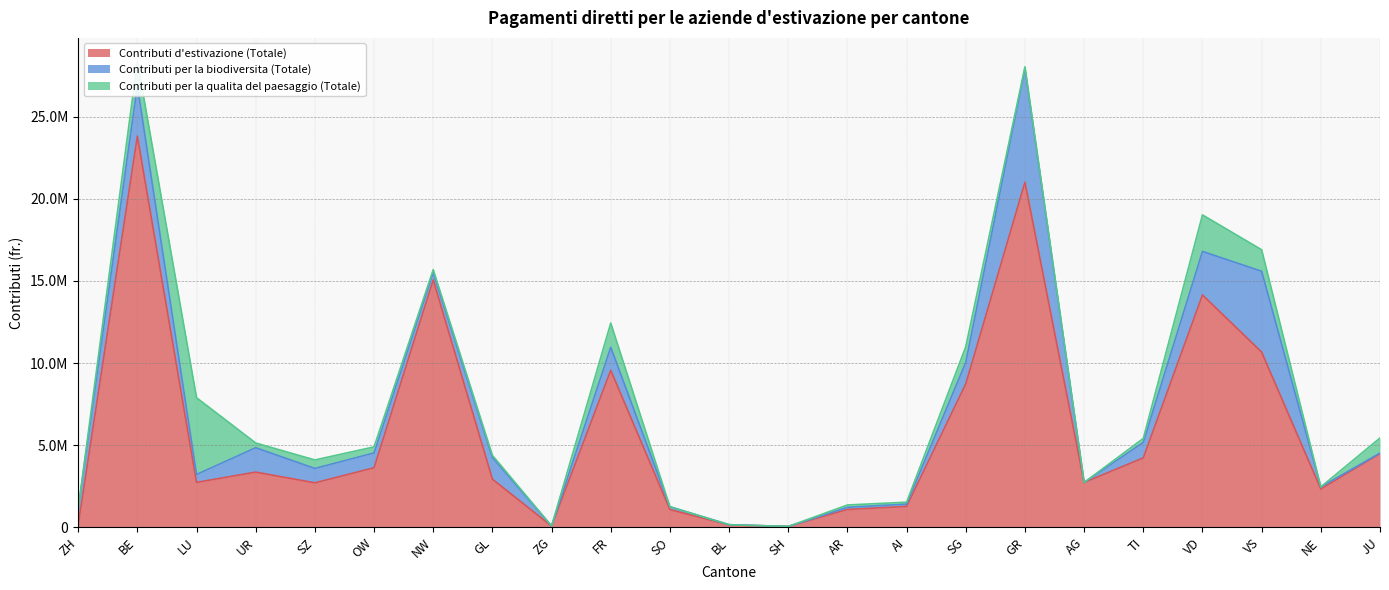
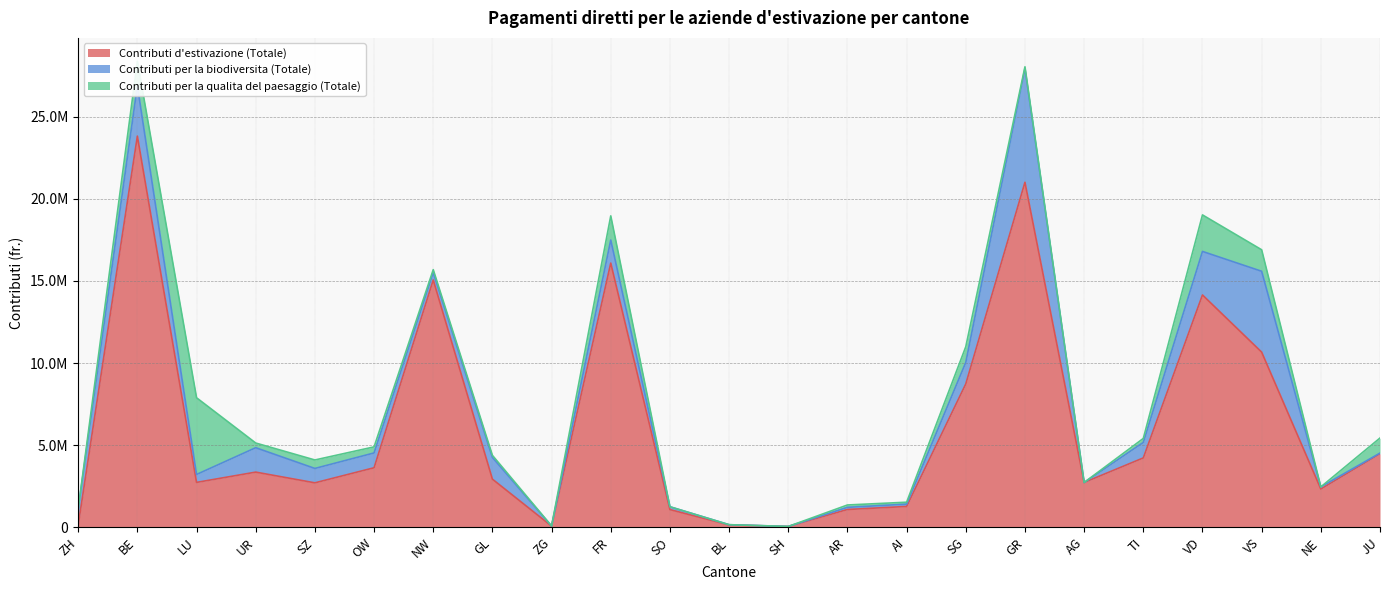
  {
    "Contributi d'estivazione (Totale)": {
      "ZH": 100000,
      "BE": 23800000,
      "LU": 2700000,
      "UR": 3400000,
      "SZ": 2700000,
      "OW": 3600000,
      "NW": 15100000,
      "GL": 2900000,
-     "FR": 9600000,
+     "FR": 16100000,
      "SO": 1100000,
      "SG": 8700000,
      "GR": 21000000,
      "TI": 4200000,
      "VD": 14100000,
      "VS": 10700000
    },
    "Contributi per la biodiversita (Totale)": {
      "LU": 500000,
      "UR": 1500000,
      "SZ": 900000,
      "OW": 900000,
      "NW": 500000,
      "FR": 1400000,
      "SG": 1300000,
      "TI": 900000,
      "VD": 2700000,
      "VS": 4900000
    },
    "Contributi per la qualita del paesaggio (Totale)": {
      "LU": 4700000,
      "UR": 300000,
      "SZ": 500000,
      "OW": 400000,
      "NW": 200000,
      "FR": 1500000,
      "SG": 1000000,
      "TI": 200000,
      "VD": 2200000,
      "VS": 1300000,
      "JU": 900000
    }
  }
